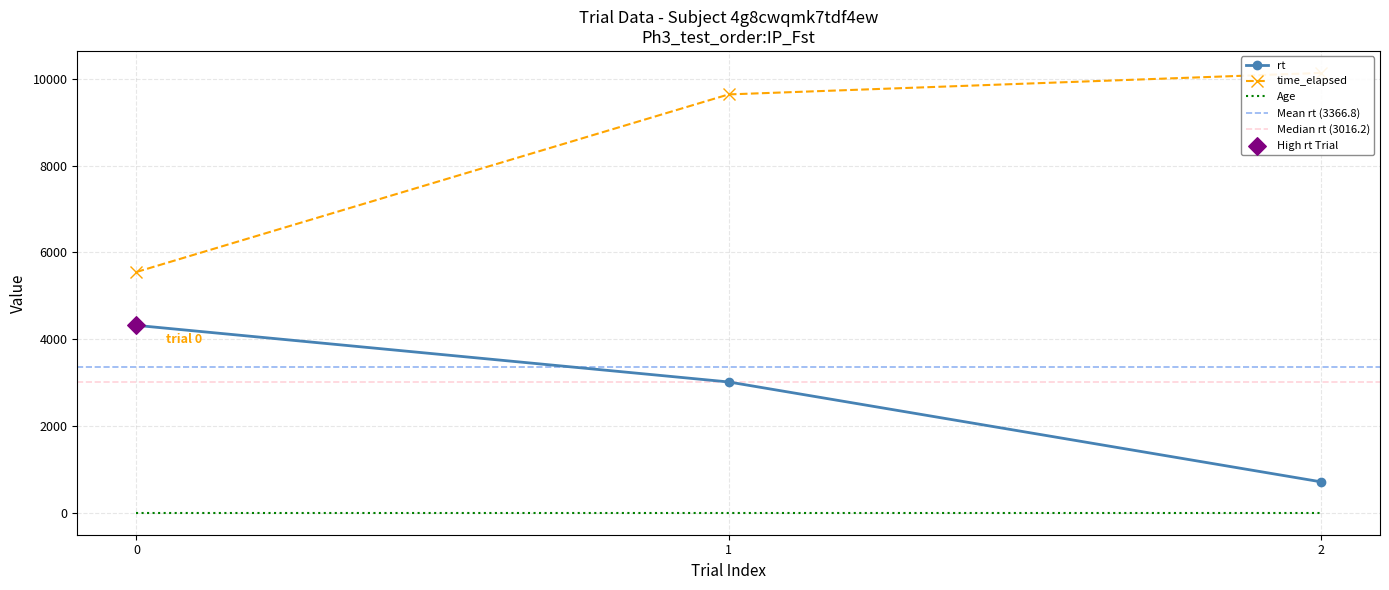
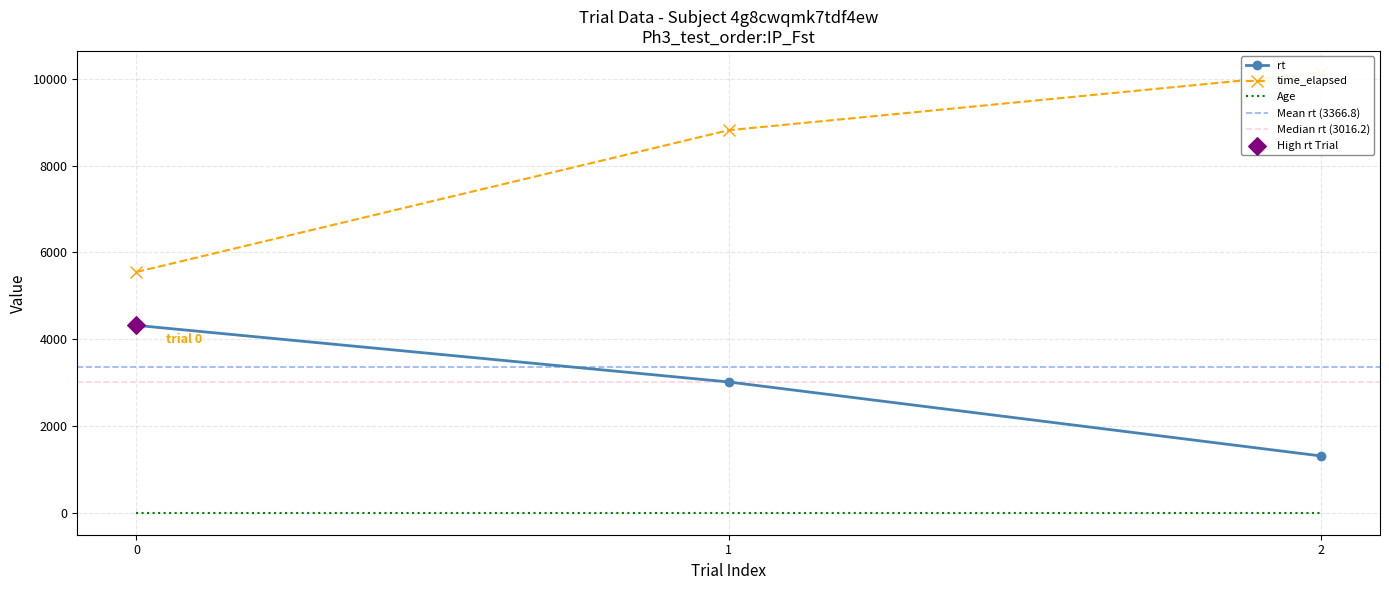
  {
    "rt": {
      "1": 3000,
-     "2": 700
+     "2": 1300
    },
    "time_elapsed": {
      "0": 5500,
-     "1": 9600
+     "1": 8800
    },
    "Age": {
      "0": 0,
      "1": 0,
      "2": 0
    }
  }
